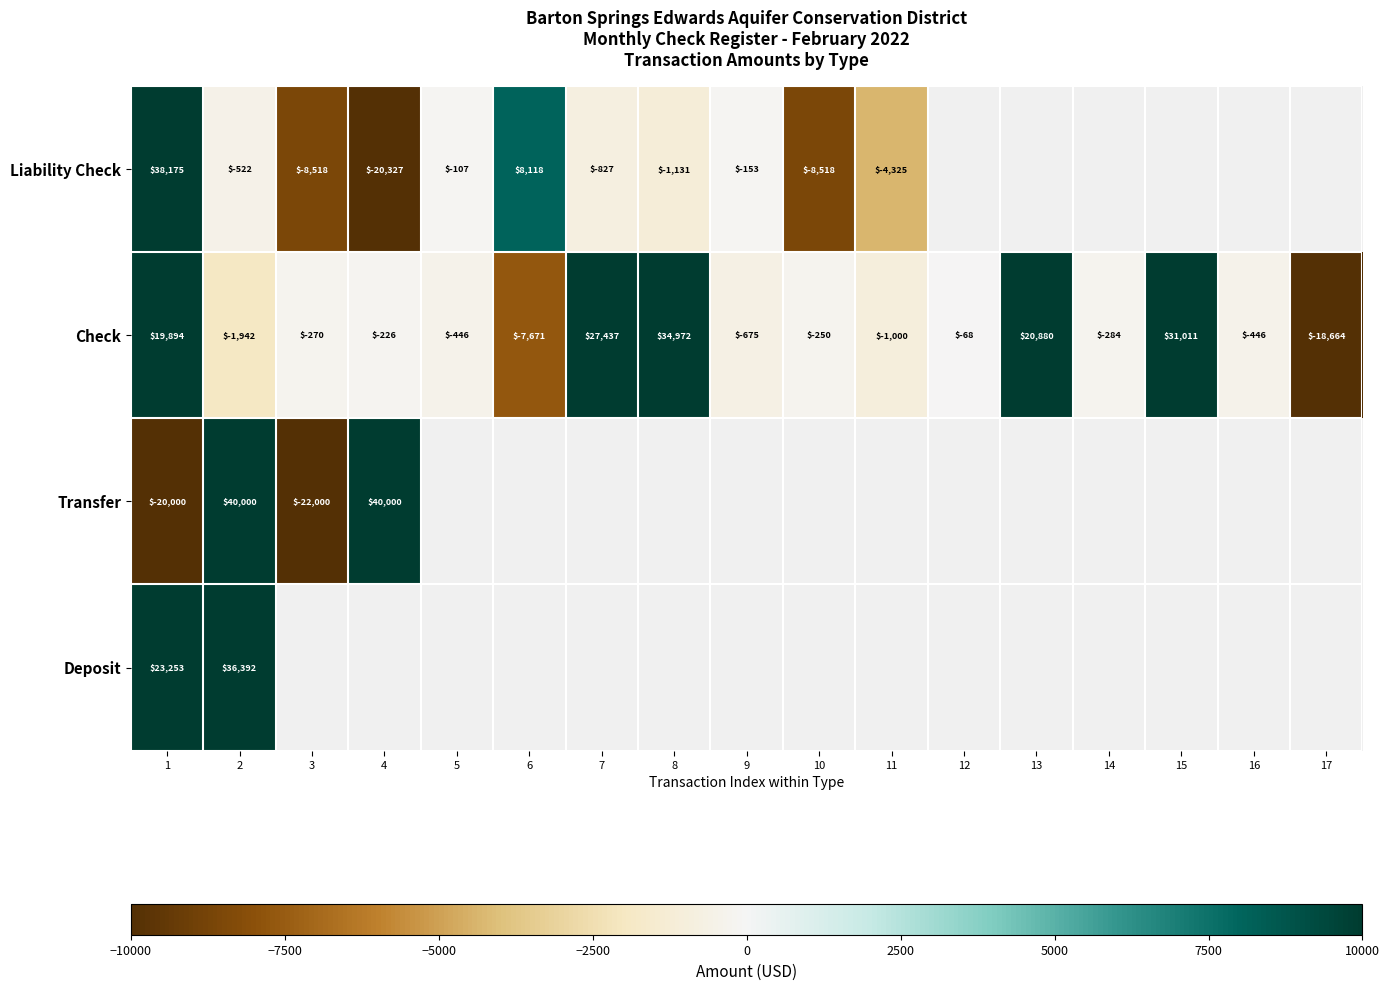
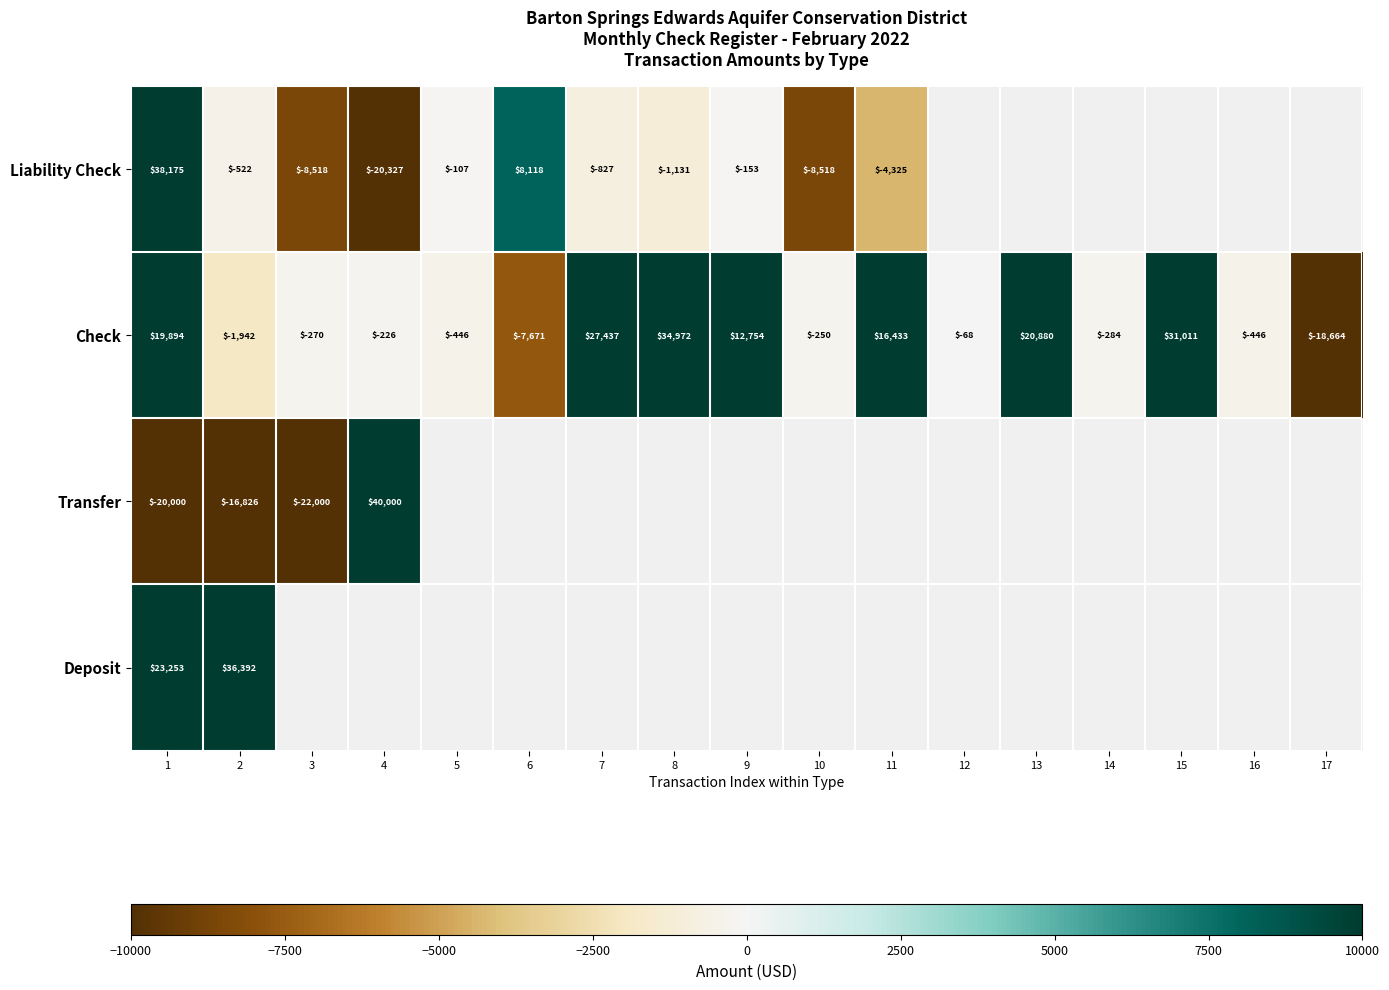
  {
    "Liability Check": {
      "1": "$38,175",
      "2": "$-522",
      "3": "$-8,518",
      "4": "$-20,327",
      "5": "$-107",
      "6": "$8,118",
      "7": "$-827",
      "8": "$-1,131",
      "9": "$-153",
      "10": "$-8,518",
      "11": "$-4,325"
    },
    "Check": {
      "1": "$19,894",
      "2": "$-1,942",
      "3": "$-270",
      "4": "$-226",
      "5": "$-446",
      "6": "$-7,671",
      "7": "$27,437",
      "8": "$34,972",
-     "9": "$-675",
+     "9": "$12,754",
      "10": "$-250",
-     "11": "$-1,000",
+     "11": "$16,433",
      "12": "$-68",
      "13": "$20,880",
      "14": "$-284",
      "15": "$31,011",
      "16": "$-446",
      "17": "$-18,664"
    },
    "Transfer": {
      "1": "$-20,000",
-     "2": "$40,000",
+     "2": "$-16,826",
      "3": "$-22,000",
      "4": "$40,000"
    },
    "Deposit": {
      "1": "$23,253",
      "2": "$36,392"
    }
  }
